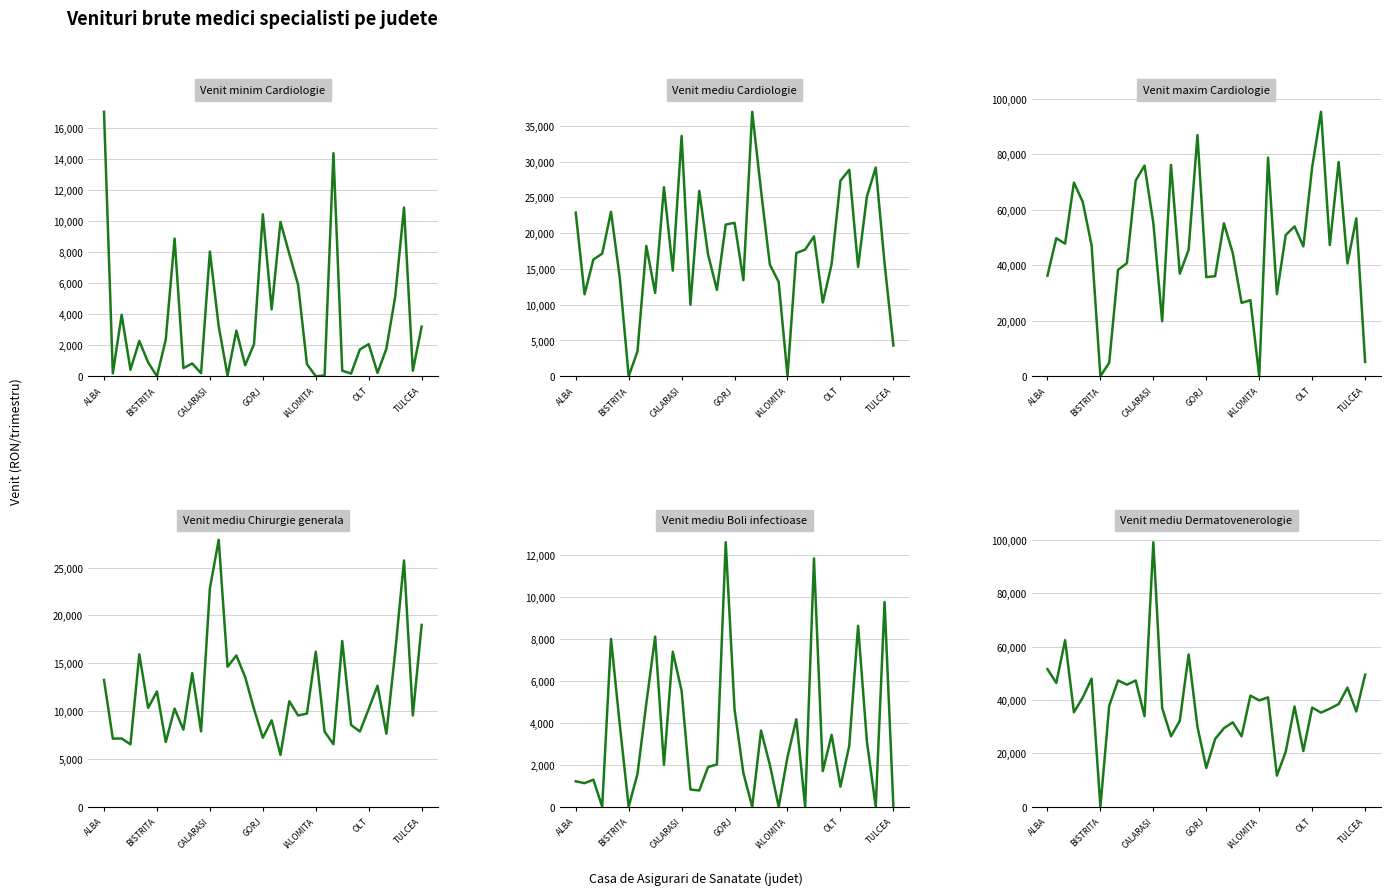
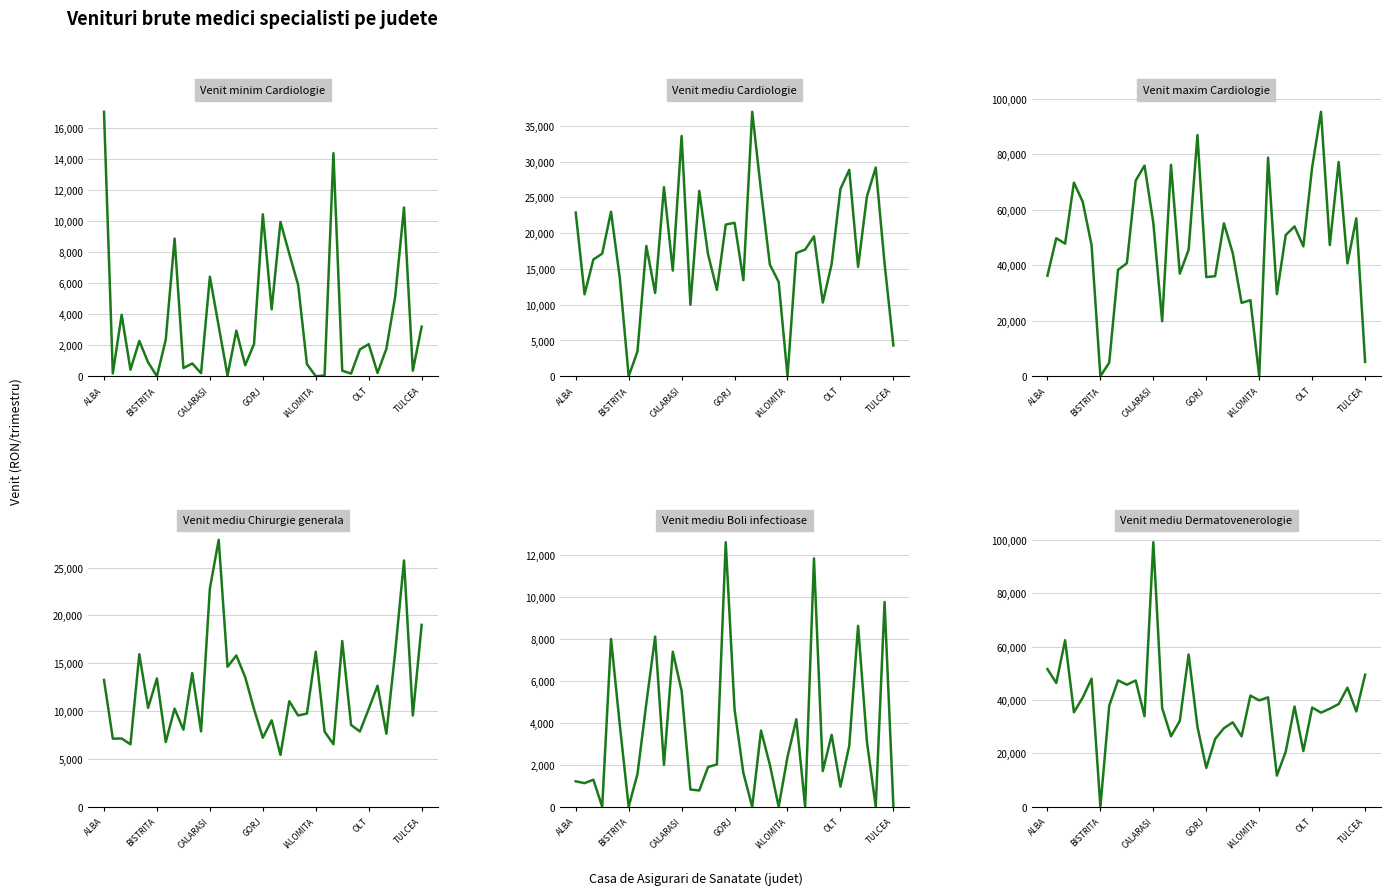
  {
    "Venit minim Cardiologie": {
      "ALBA": "17,000",
      "BISTRITA": "0",
-     "CALARASI": "8,000",
+     "CALARASI": "6,400",
      "GORJ": "10,400",
      "IALOMITA": "0",
      "OLT": "2,100",
      "TULCEA": "3,200"
    },
    "Venit mediu Cardiologie": {
      "ALBA": "23,000",
      "BISTRITA": "0",
      "CALARASI": "34,000",
      "GORJ": "21,000",
      "IALOMITA": "0",
-     "OLT": "27,000",
+     "OLT": "26,000",
      "TULCEA": "4,000"
    },
    "Venit maxim Cardiologie": {
      "ALBA": "36,000",
      "BISTRITA": "0",
      "CALARASI": "55,000",
      "GORJ": "36,000",
      "IALOMITA": "0",
      "OLT": "75,000",
      "TULCEA": "5,000"
    },
    "Venit mediu Chirurgie generala": {
      "ALBA": "13,000",
-     "BISTRITA": "12,000",
+     "BISTRITA": "13,000",
      "CALARASI": "23,000",
      "GORJ": "7,000",
      "IALOMITA": "16,000",
      "OLT": "10,000",
      "TULCEA": "19,000"
    },
    "Venit mediu Boli infectioase": {
      "ALBA": "1,200",
      "BISTRITA": "0",
      "CALARASI": "5,500",
      "GORJ": "4,600",
      "IALOMITA": "2,400",
      "OLT": "1,000",
      "TULCEA": "0"
    },
    "Venit mediu Dermatovenerologie": {
      "ALBA": "52,000",
      "BISTRITA": "0",
      "CALARASI": "99,000",
      "GORJ": "15,000",
      "IALOMITA": "40,000",
      "OLT": "37,000",
      "TULCEA": "49,000"
    }
  }
